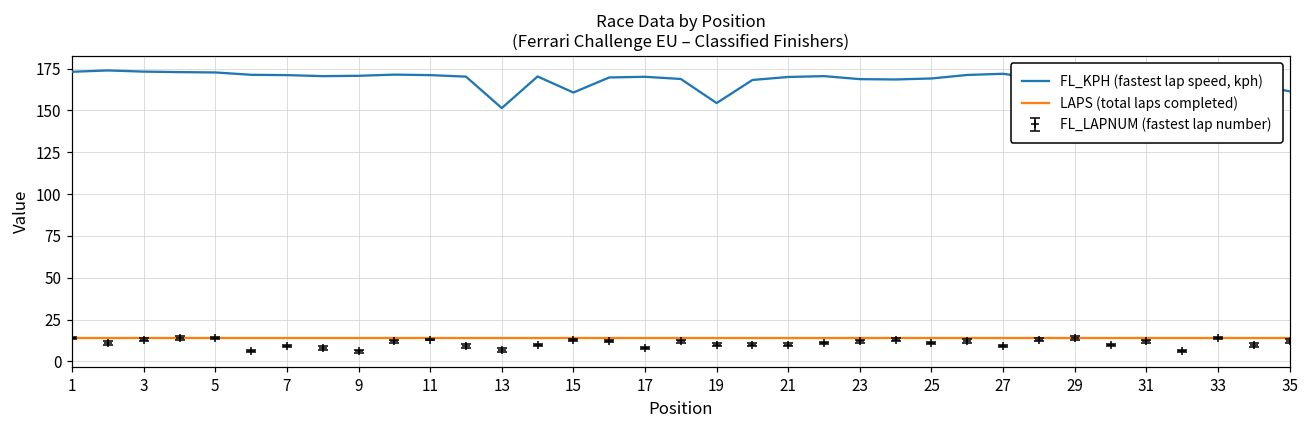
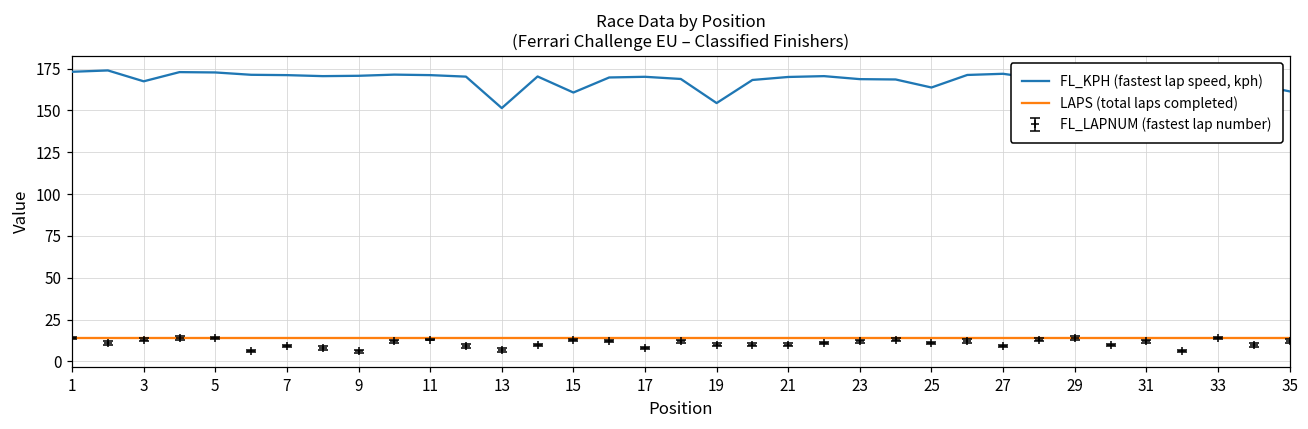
  {
    "FL_KPH (fastest lap speed, kph)": {
      "1": 173,
-     "3": 173,
+     "3": 167,
      "5": 173,
      "7": 171,
      "9": 171,
      "11": 171,
      "13": 151,
      "15": 161,
      "17": 170,
      "19": 154,
      "21": 170,
      "23": 169,
-     "25": 169,
+     "25": 164,
      "27": 172,
      "35": 161
    },
    "LAPS (total laps completed)": {
      "7": 14,
      "9": 14,
      "13": 14,
      "17": 14,
      "19": 14,
      "21": 14,
      "25": 14,
      "27": 14
    }
  }
